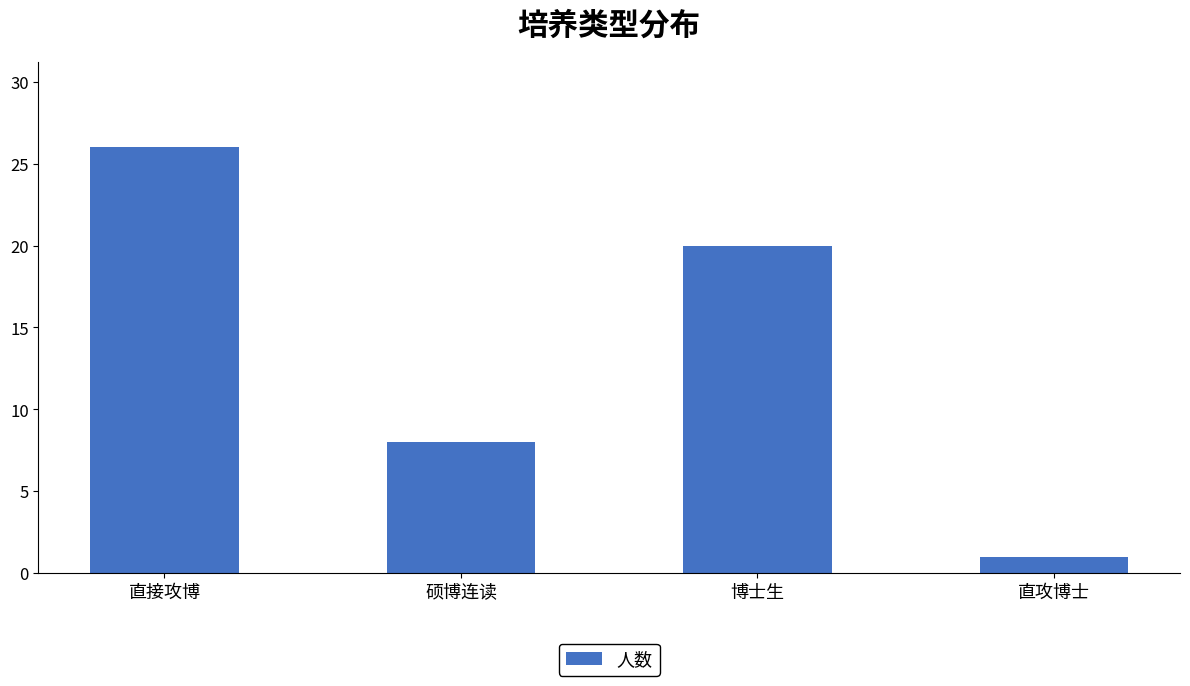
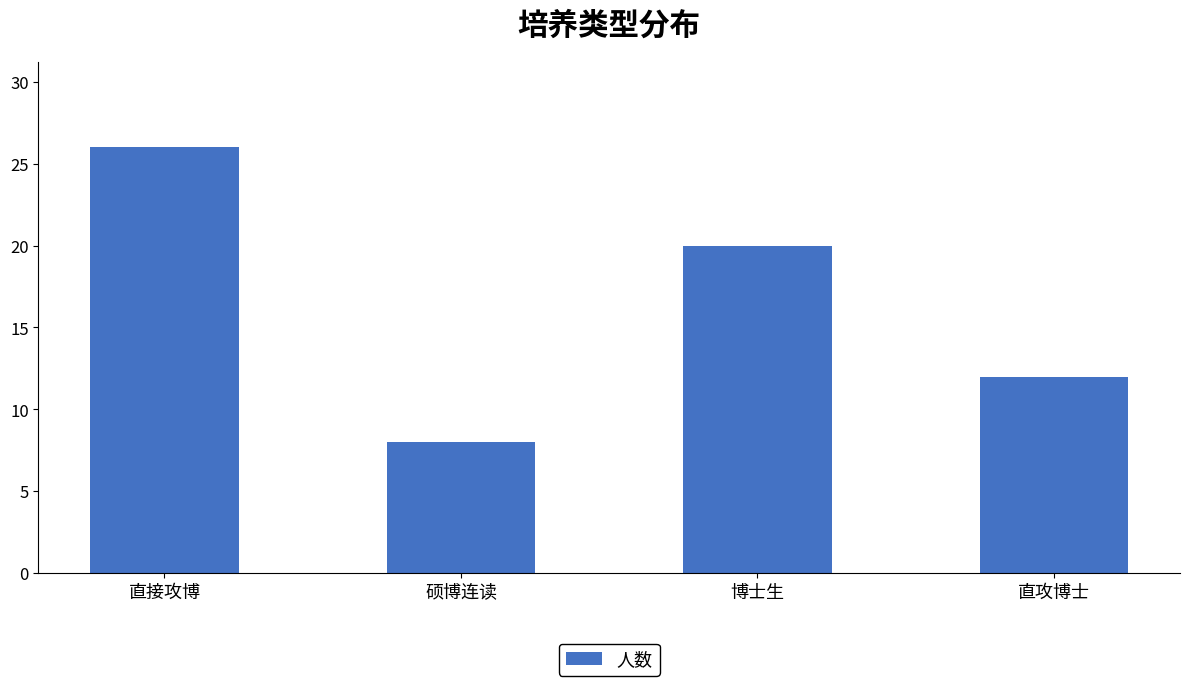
  {
    "直接攻博": 26,
    "硕博连读": 8,
    "博士生": 20,
-   "直攻博士": 1
+   "直攻博士": 12
  }
